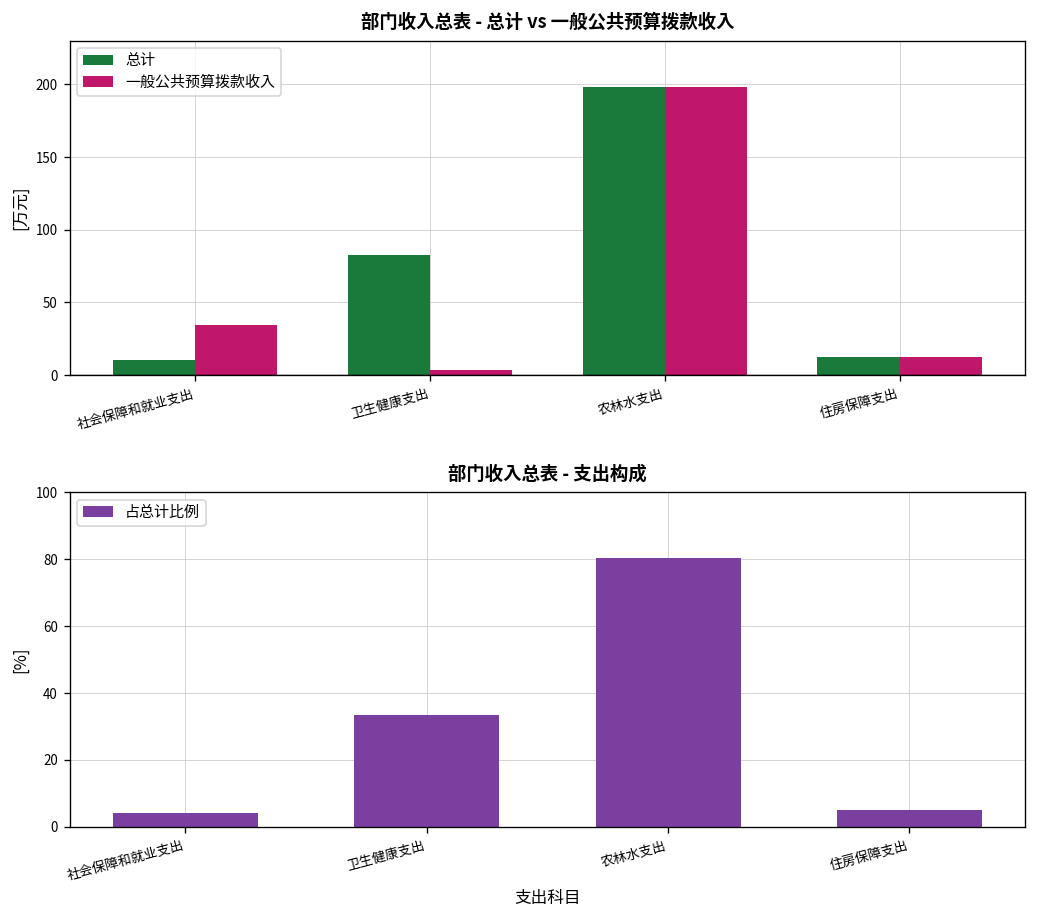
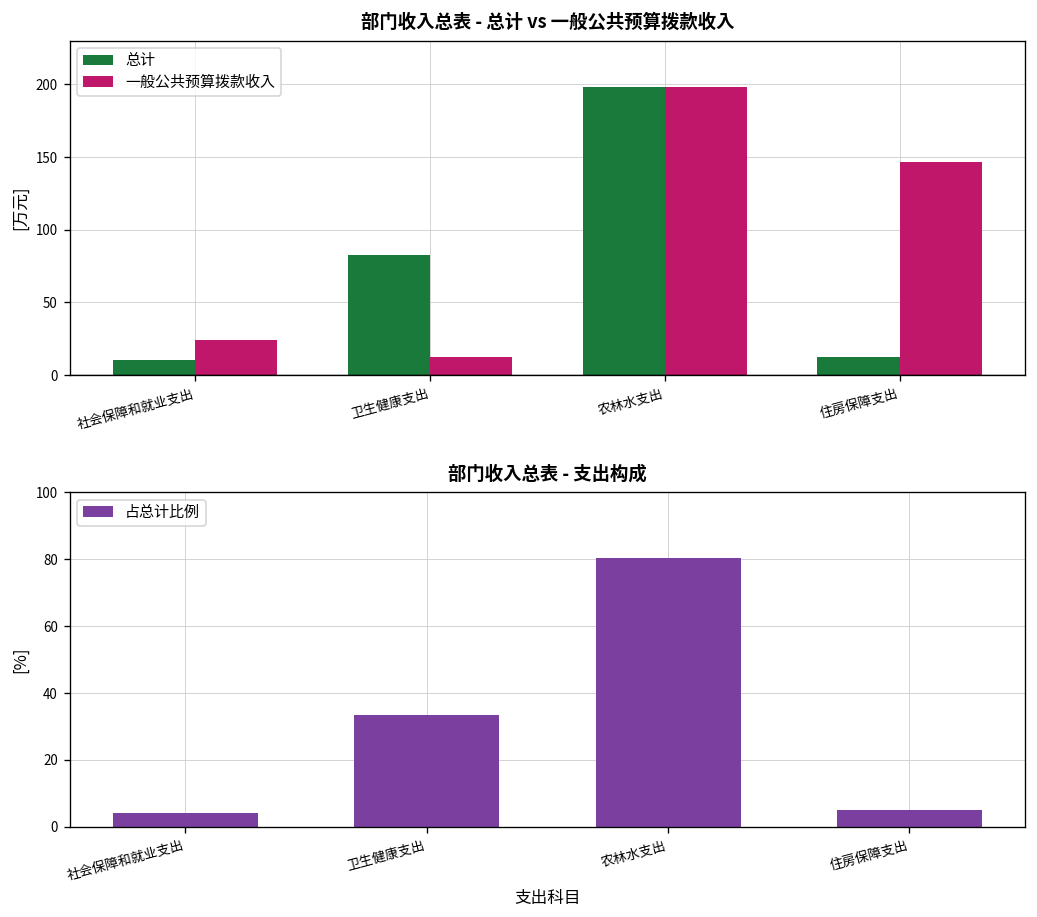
  {
    "部门收入总表 - 总计 vs 一般公共预算拨款收入": {
      "总计": {
        "社会保障和就业支出": 10,
        "卫生健康支出": 83,
        "农林水支出": 198,
        "住房保障支出": 13
      },
      "一般公共预算拨款收入": {
-       "社会保障和就业支出": 34,
-       "卫生健康支出": 4,
+       "社会保障和就业支出": 24,
+       "卫生健康支出": 12,
        "农林水支出": 198,
-       "住房保障支出": 13
+       "住房保障支出": 146
      }
    },
    "部门收入总表 - 支出构成": {
      "社会保障和就业支出": 4,
      "卫生健康支出": 33,
      "农林水支出": 80,
      "住房保障支出": 5
    }
  }
